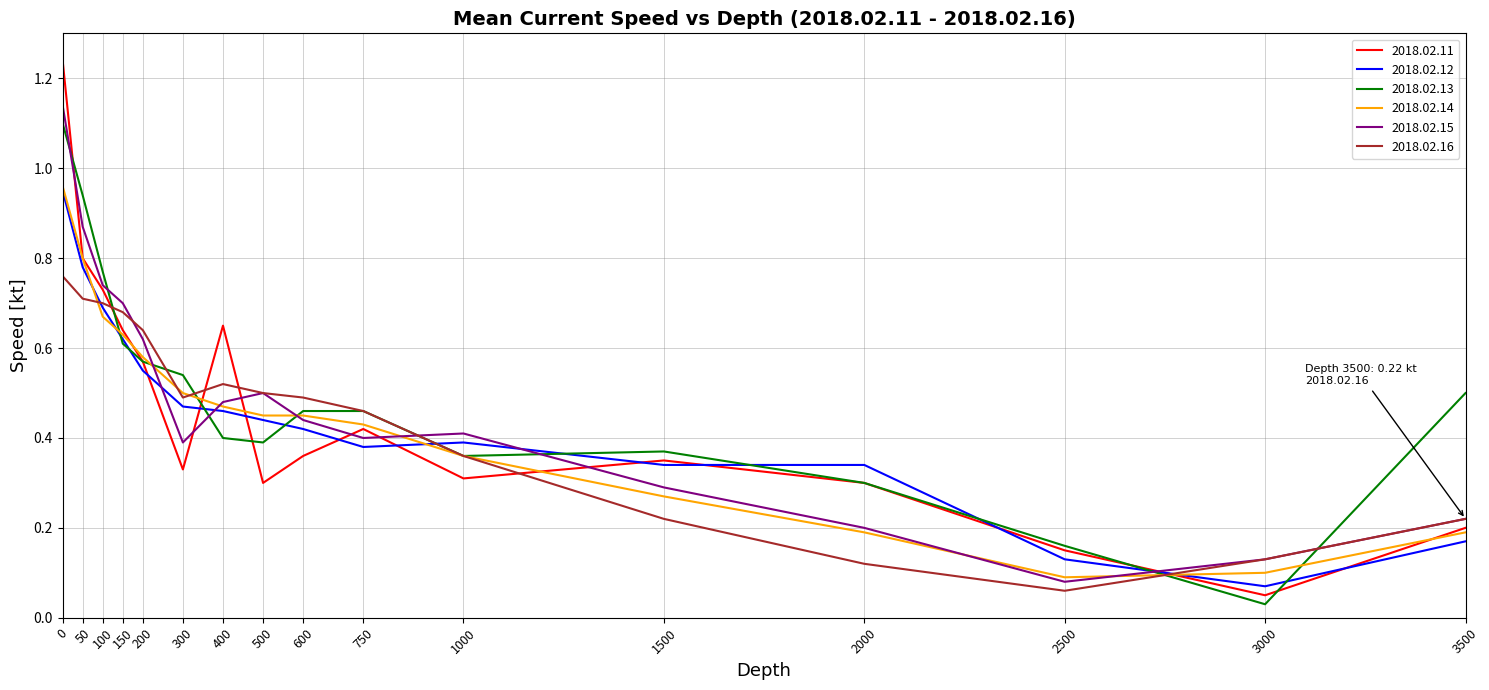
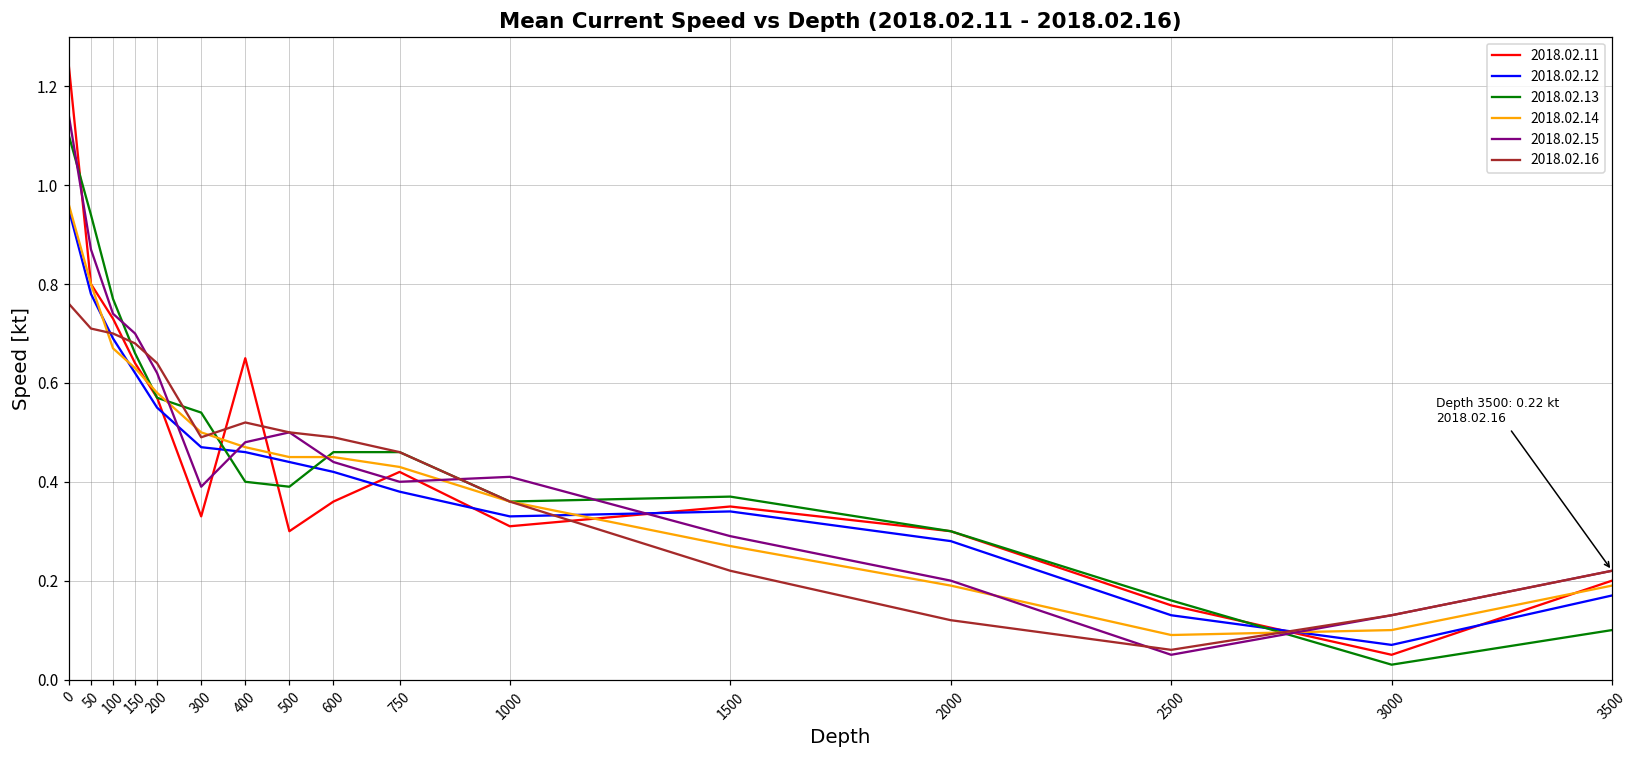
  {
    "2018.02.11": {
      "0": 1.24,
      "100": 0.73,
      "150": 0.64,
      "300": 0.33,
      "400": 0.65,
      "500": 0.30,
      "600": 0.36,
      "750": 0.42,
      "1000": 0.31,
      "1500": 0.35,
      "2500": 0.15,
      "3000": 0.05,
      "3500": 0.20
    },
    "2018.02.12": {
      "0": 0.95,
      "50": 0.78,
      "100": 0.69,
      "150": 0.62,
      "200": 0.55,
      "300": 0.47,
      "400": 0.46,
      "500": 0.44,
      "600": 0.42,
      "750": 0.38,
-     "1000": 0.39,
+     "1000": 0.33,
      "1500": 0.34,
-     "2000": 0.34,
+     "2000": 0.28,
      "2500": 0.13,
      "3000": 0.07,
      "3500": 0.17
    },
    "2018.02.13": {
      "0": 1.10,
      "50": 0.94,
      "100": 0.77,
-     "150": 0.61,
+     "150": 0.66,
      "300": 0.54,
      "400": 0.40,
      "500": 0.39,
      "600": 0.46,
      "1500": 0.37,
      "2500": 0.16,
      "3000": 0.03,
-     "3500": 0.5
+     "3500": 0.1
    },
    "2018.02.14": {
      "0": 0.96,
      "100": 0.67,
      "150": 0.63,
      "200": 0.58,
      "300": 0.50,
      "400": 0.47,
      "500": 0.45,
      "600": 0.45,
      "750": 0.43,
      "1500": 0.27,
      "2000": 0.19,
      "2500": 0.09,
      "3000": 0.10,
      "3500": 0.19
    },
    "2018.02.15": {
      "0": 1.14,
      "50": 0.87,
      "100": 0.74,
      "150": 0.70,
      "200": 0.62,
      "300": 0.39,
      "400": 0.48,
      "600": 0.44,
      "750": 0.40,
      "1000": 0.41,
      "1500": 0.29,
      "2000": 0.20,
-     "2500": 0.08
+     "2500": 0.05
    },
    "2018.02.16": {
      "0": 0.76,
      "50": 0.71,
      "100": 0.70,
      "150": 0.68,
      "200": 0.64,
      "300": 0.49,
      "400": 0.52,
      "600": 0.49,
      "1500": 0.22,
      "2000": 0.12,
      "2500": 0.06
    }
  }
